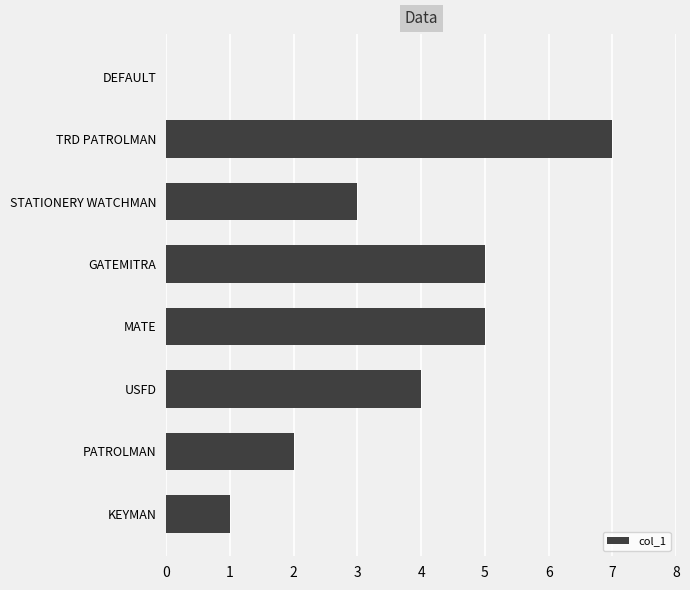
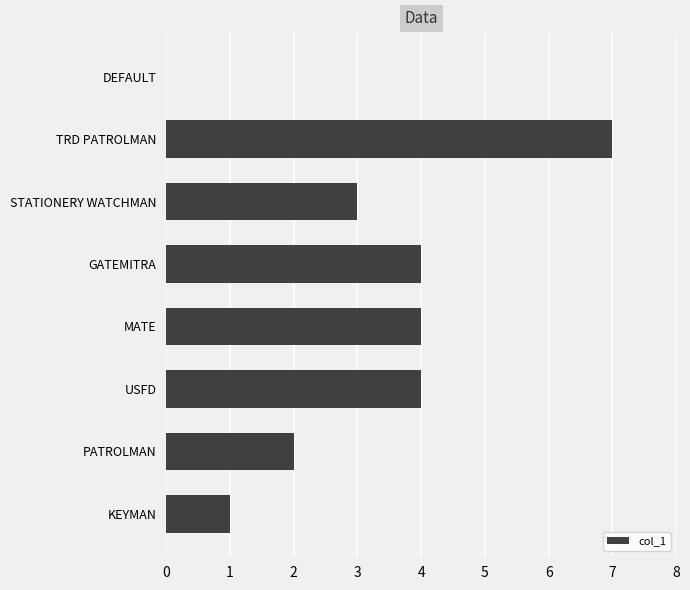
  {
    "DEFAULT": 0,
    "TRD PATROLMAN": 7,
    "STATIONERY WATCHMAN": 3,
-   "GATEMITRA": 5,
-   "MATE": 5,
+   "GATEMITRA": 4,
+   "MATE": 4,
    "USFD": 4,
    "PATROLMAN": 2,
    "KEYMAN": 1
  }
